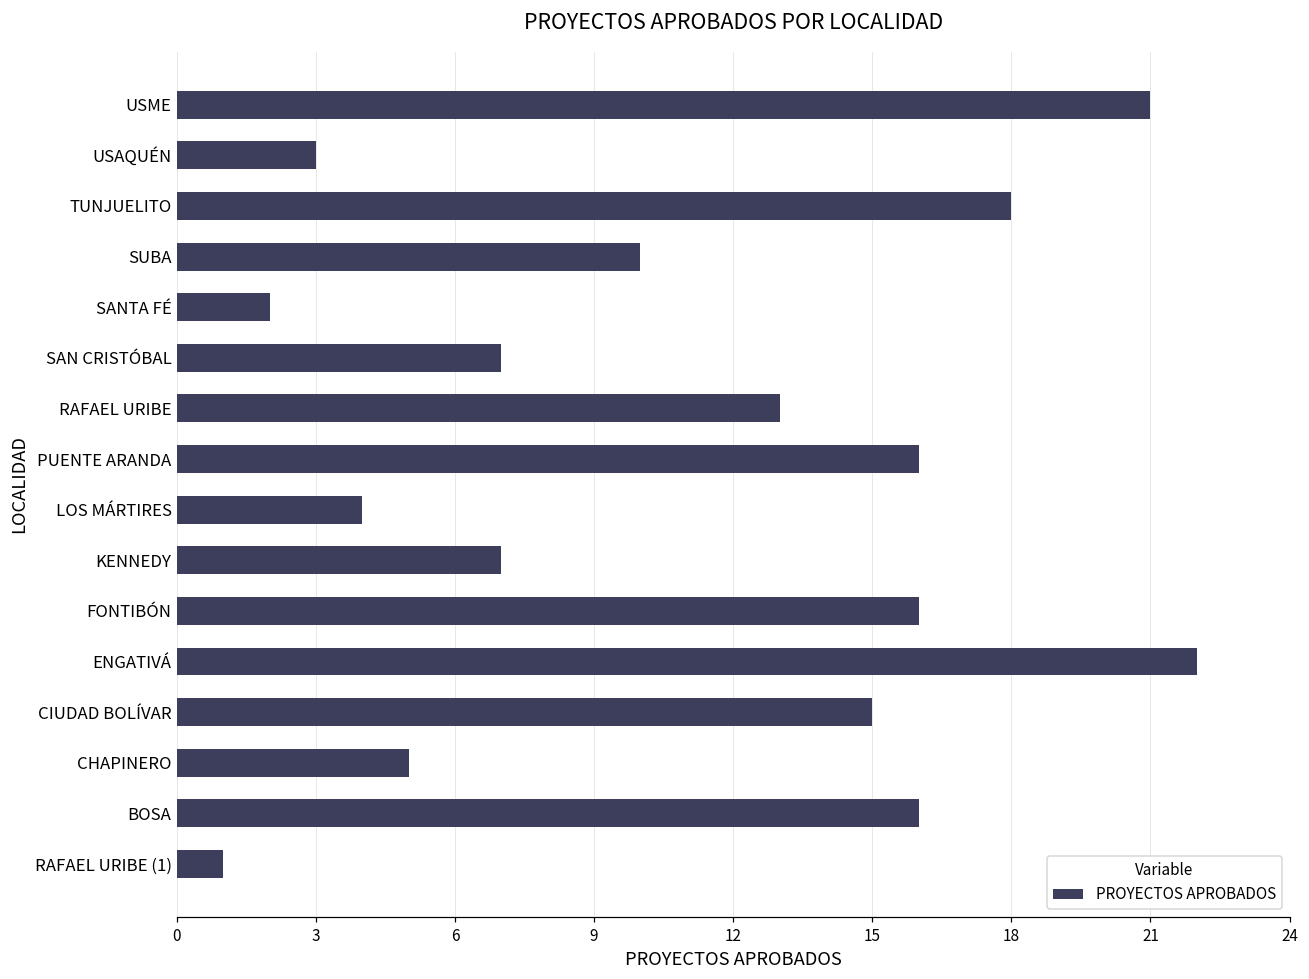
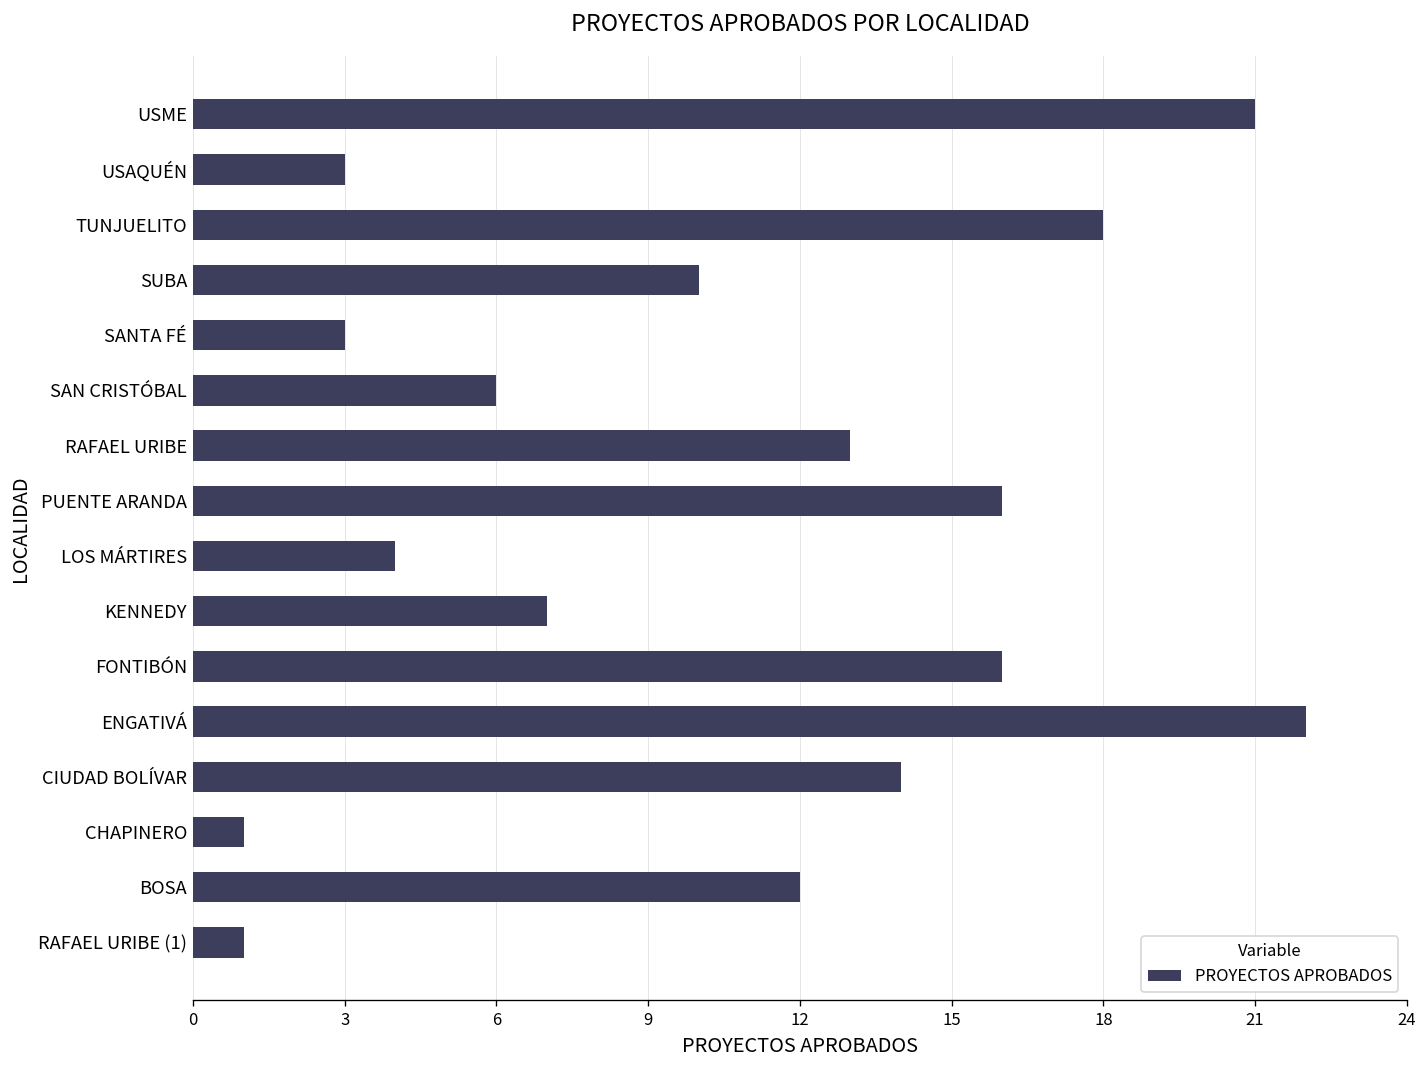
  {
    "USME": 21,
    "USAQUÉN": 3,
    "TUNJUELITO": 18,
    "SUBA": 10,
-   "SANTA FÉ": 2,
-   "SAN CRISTÓBAL": 7,
+   "SANTA FÉ": 3,
+   "SAN CRISTÓBAL": 6,
    "RAFAEL URIBE": 13,
    "PUENTE ARANDA": 16,
    "LOS MÁRTIRES": 4,
    "KENNEDY": 7,
    "FONTIBÓN": 16,
    "ENGATIVÁ": 22,
-   "CIUDAD BOLÍVAR": 15,
-   "CHAPINERO": 5,
-   "BOSA": 16,
+   "CIUDAD BOLÍVAR": 14,
+   "CHAPINERO": 1,
+   "BOSA": 12,
    "RAFAEL URIBE (1)": 1
  }
